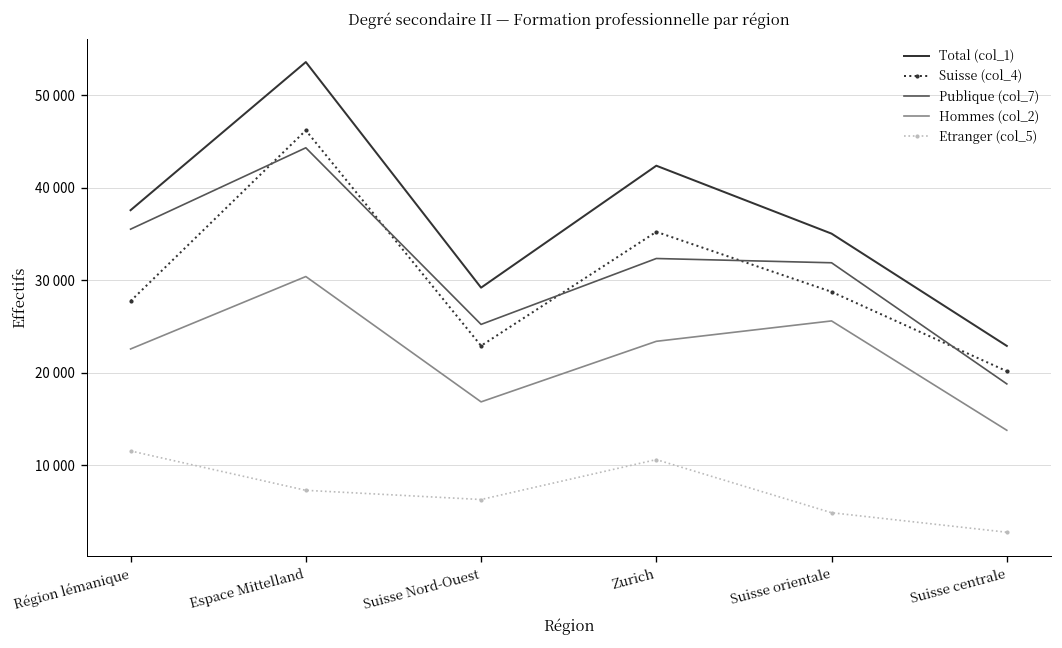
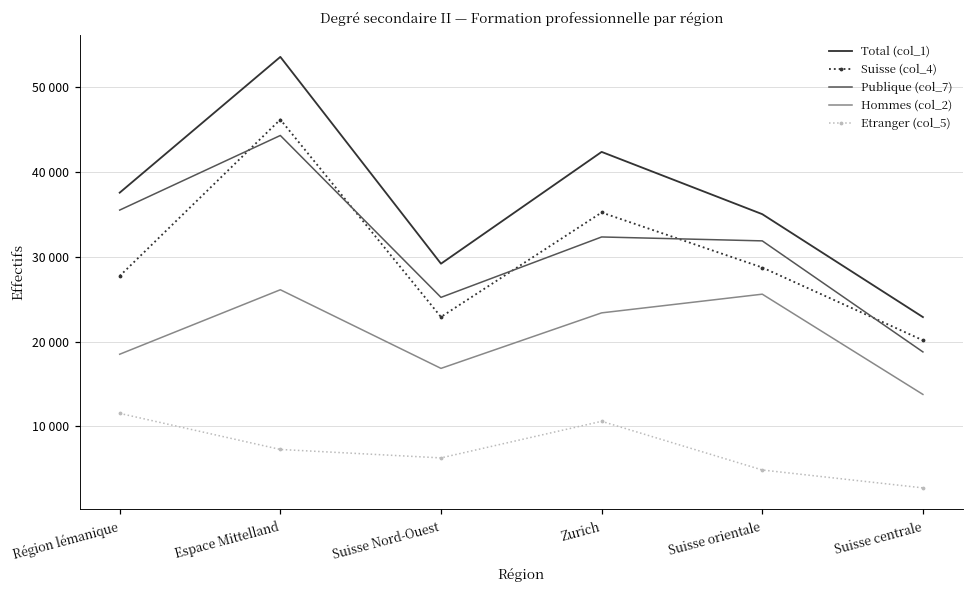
  {
    "Hommes (col_2)": {
-     "Région lémanique": 23000,
-     "Espace Mittelland": 30000,
+     "Région lémanique": 19000,
+     "Espace Mittelland": 26000,
      "Suisse Nord-Ouest": 17000,
      "Zurich": 23000,
      "Suisse orientale": 26000,
      "Suisse centrale": 14000
    },
    "Etranger (col_5)": {
      "Région lémanique": 12000,
      "Espace Mittelland": 7000,
      "Suisse Nord-Ouest": 6000,
      "Zurich": 11000,
      "Suisse orientale": 5000,
      "Suisse centrale": 3000
    }
  }
